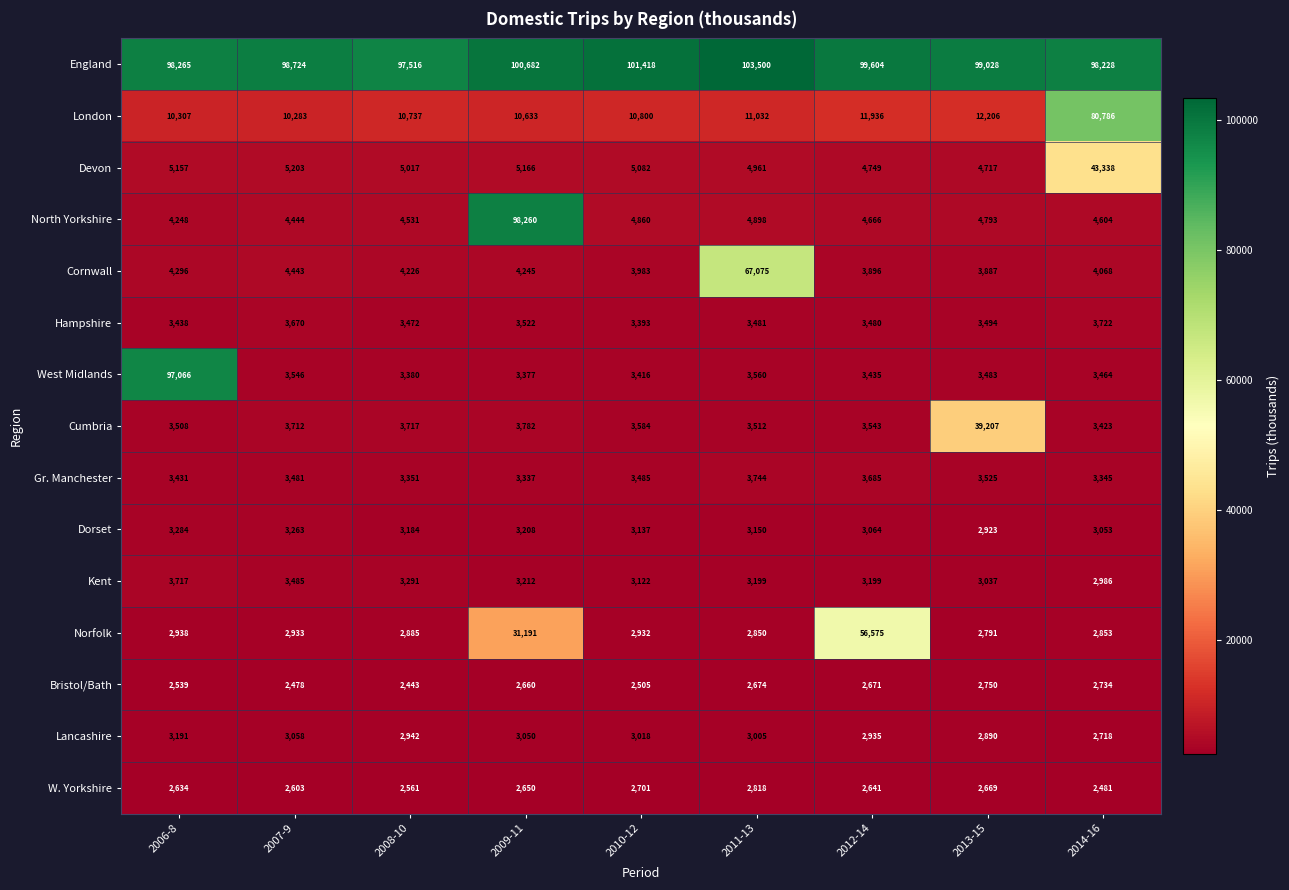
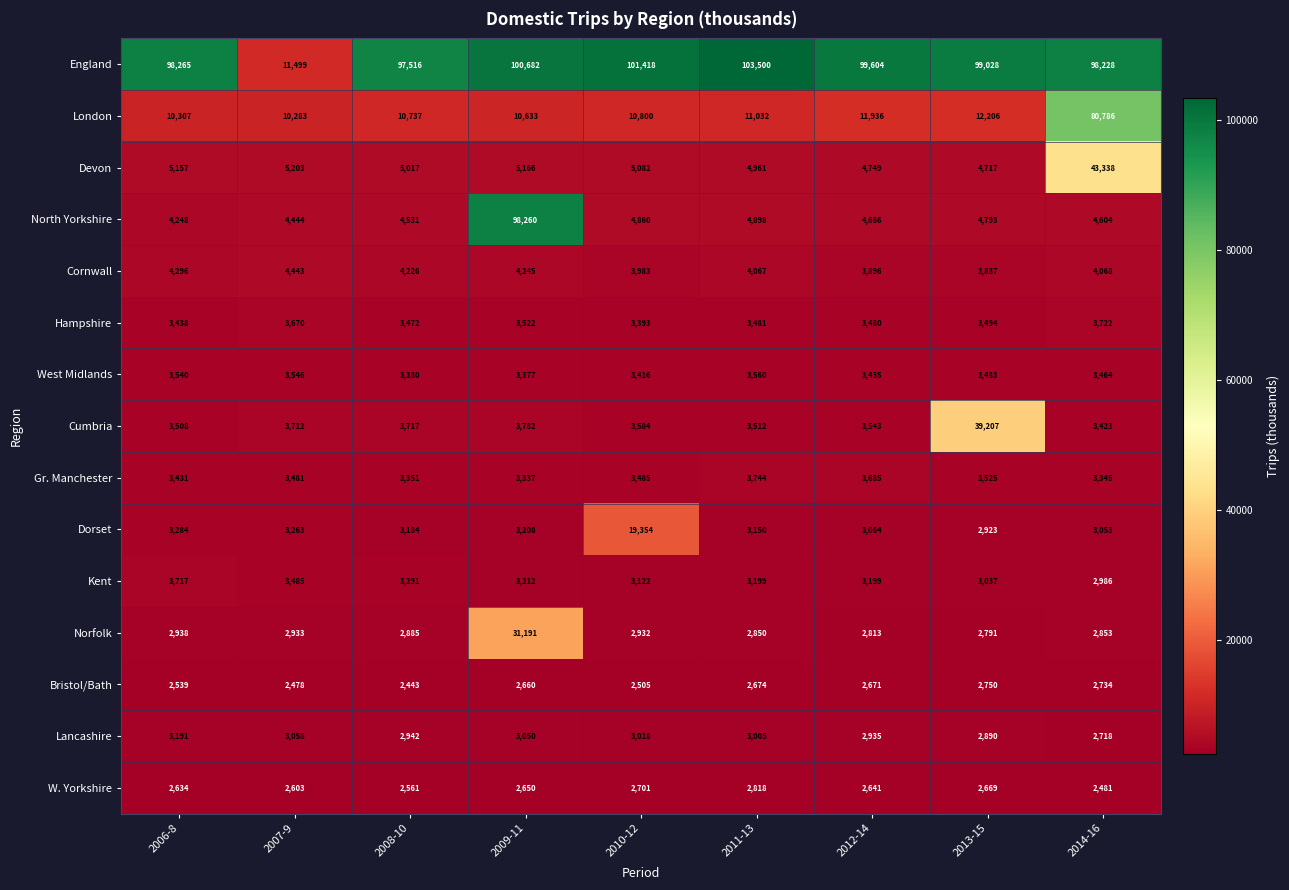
  {
    "England": {
      "2006-8": "98,265",
-     "2007-9": "98,724",
+     "2007-9": "11,499",
      "2008-10": "97,516",
      "2009-11": "100,682",
      "2010-12": "101,418",
      "2011-13": "103,500",
      "2012-14": "99,604",
      "2013-15": "99,028",
      "2014-16": "98,228"
    },
    "London": {
      "2006-8": "10,307",
      "2007-9": "10,283",
      "2008-10": "10,737",
      "2009-11": "10,633",
      "2010-12": "10,800",
      "2011-13": "11,032",
      "2012-14": "11,936",
      "2013-15": "12,206",
      "2014-16": "80,786"
    },
    "Devon": {
      "2006-8": "5,157",
      "2007-9": "5,203",
      "2008-10": "5,017",
      "2009-11": "5,166",
      "2010-12": "5,082",
      "2011-13": "4,961",
      "2012-14": "4,749",
      "2013-15": "4,717",
      "2014-16": "43,338"
    },
    "North Yorkshire": {
      "2006-8": "4,248",
      "2007-9": "4,444",
      "2008-10": "4,531",
      "2009-11": "98,260",
      "2010-12": "4,860",
      "2011-13": "4,898",
      "2012-14": "4,666",
      "2013-15": "4,793",
      "2014-16": "4,604"
    },
    "Cornwall": {
      "2006-8": "4,296",
      "2007-9": "4,443",
      "2008-10": "4,226",
      "2009-11": "4,245",
      "2010-12": "3,983",
-     "2011-13": "67,075",
+     "2011-13": "4,067",
      "2012-14": "3,896",
      "2013-15": "3,887",
      "2014-16": "4,068"
    },
    "Hampshire": {
      "2006-8": "3,438",
      "2007-9": "3,670",
      "2008-10": "3,472",
      "2009-11": "3,522",
      "2010-12": "3,393",
      "2011-13": "3,481",
      "2012-14": "3,480",
      "2013-15": "3,494",
      "2014-16": "3,722"
    },
    "West Midlands": {
-     "2006-8": "97,066",
+     "2006-8": "3,540",
      "2007-9": "3,546",
      "2008-10": "3,380",
      "2009-11": "3,377",
      "2010-12": "3,416",
      "2011-13": "3,560",
      "2012-14": "3,435",
      "2013-15": "3,483",
      "2014-16": "3,464"
    },
    "Cumbria": {
      "2006-8": "3,508",
      "2007-9": "3,712",
      "2008-10": "3,717",
      "2009-11": "3,782",
      "2010-12": "3,584",
      "2011-13": "3,512",
      "2012-14": "3,543",
      "2013-15": "39,207",
      "2014-16": "3,423"
    },
    "Gr. Manchester": {
      "2006-8": "3,431",
      "2007-9": "3,481",
      "2008-10": "3,351",
      "2009-11": "3,337",
      "2010-12": "3,485",
      "2011-13": "3,744",
      "2012-14": "3,685",
      "2013-15": "3,525",
      "2014-16": "3,345"
    },
    "Dorset": {
      "2006-8": "3,284",
      "2007-9": "3,263",
      "2008-10": "3,184",
      "2009-11": "3,208",
-     "2010-12": "3,137",
+     "2010-12": "19,354",
      "2011-13": "3,150",
      "2012-14": "3,064",
      "2013-15": "2,923",
      "2014-16": "3,053"
    },
    "Kent": {
      "2006-8": "3,717",
      "2007-9": "3,485",
      "2008-10": "3,291",
      "2009-11": "3,212",
      "2010-12": "3,122",
      "2011-13": "3,199",
      "2012-14": "3,199",
      "2013-15": "3,037",
      "2014-16": "2,986"
    },
    "Norfolk": {
      "2006-8": "2,938",
      "2007-9": "2,933",
      "2008-10": "2,885",
      "2009-11": "31,191",
      "2010-12": "2,932",
      "2011-13": "2,850",
-     "2012-14": "56,575",
+     "2012-14": "2,813",
      "2013-15": "2,791",
      "2014-16": "2,853"
    },
    "Bristol/Bath": {
      "2006-8": "2,539",
      "2007-9": "2,478",
      "2008-10": "2,443",
      "2009-11": "2,660",
      "2010-12": "2,505",
      "2011-13": "2,674",
      "2012-14": "2,671",
      "2013-15": "2,750",
      "2014-16": "2,734"
    },
    "Lancashire": {
      "2006-8": "3,191",
      "2007-9": "3,058",
      "2008-10": "2,942",
      "2009-11": "3,050",
      "2010-12": "3,018",
      "2011-13": "3,005",
      "2012-14": "2,935",
      "2013-15": "2,890",
      "2014-16": "2,718"
    },
    "W. Yorkshire": {
      "2006-8": "2,634",
      "2007-9": "2,603",
      "2008-10": "2,561",
      "2009-11": "2,650",
      "2010-12": "2,701",
      "2011-13": "2,818",
      "2012-14": "2,641",
      "2013-15": "2,669",
      "2014-16": "2,481"
    }
  }
